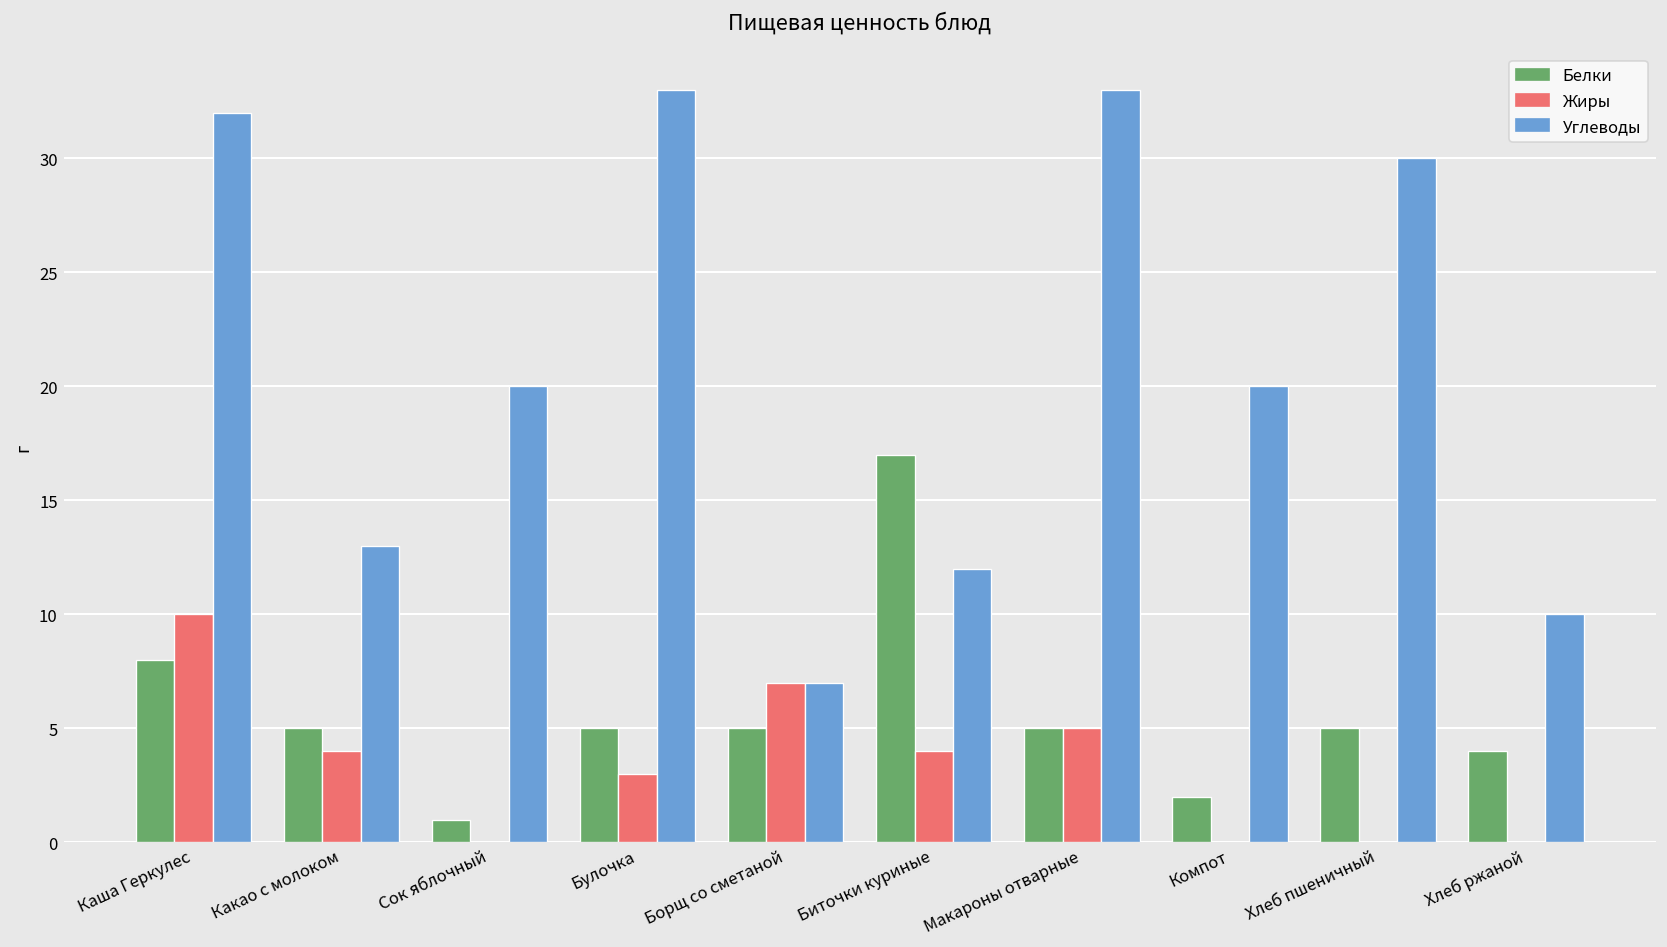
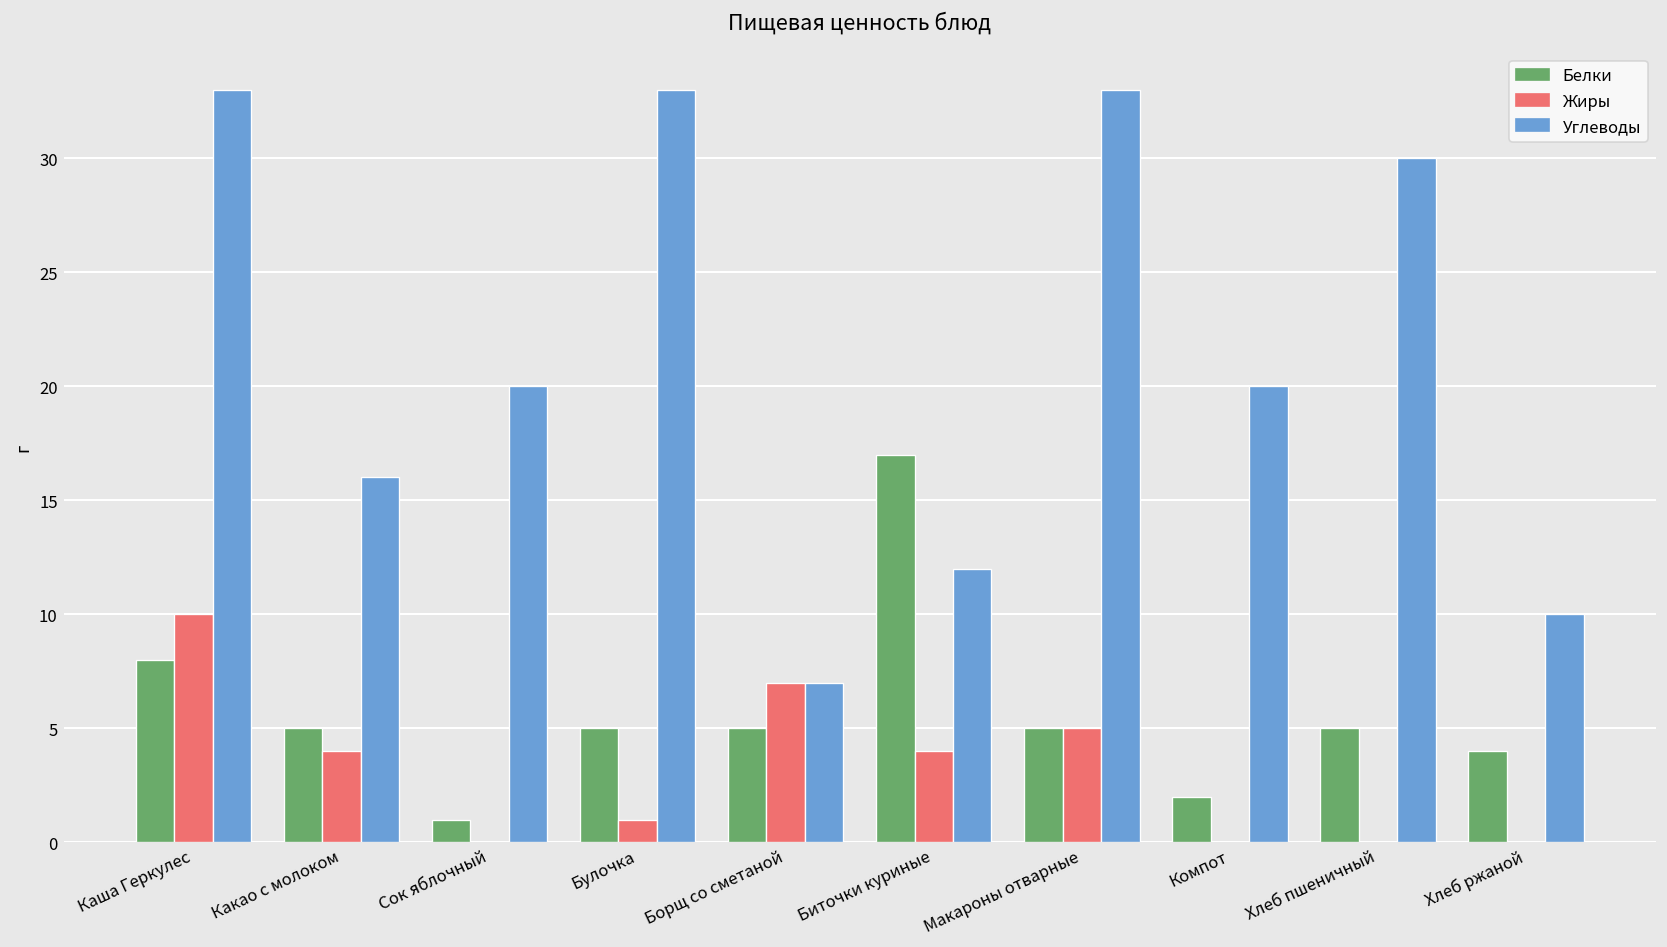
  {
    "Белки": {
      "Каша Геркулес": 8,
      "Какао с молоком": 5,
      "Сок яблочный": 1,
      "Булочка": 5,
      "Борщ со сметаной": 5,
      "Биточки куриные": 17,
      "Макароны отварные": 5,
      "Компот": 2,
      "Хлеб пшеничный": 5,
      "Хлеб ржаной": 4
    },
    "Жиры": {
      "Каша Геркулес": 10,
      "Какао с молоком": 4,
      "Сок яблочный": 0,
-     "Булочка": 3,
+     "Булочка": 1,
      "Борщ со сметаной": 7,
      "Биточки куриные": 4,
      "Макароны отварные": 5,
      "Компот": 0,
      "Хлеб пшеничный": 0,
      "Хлеб ржаной": 0
    },
    "Углеводы": {
-     "Каша Геркулес": 32,
-     "Какао с молоком": 13,
+     "Каша Геркулес": 33,
+     "Какао с молоком": 16,
      "Сок яблочный": 20,
      "Булочка": 33,
      "Борщ со сметаной": 7,
      "Биточки куриные": 12,
      "Макароны отварные": 33,
      "Компот": 20,
      "Хлеб пшеничный": 30,
      "Хлеб ржаной": 10
    }
  }
